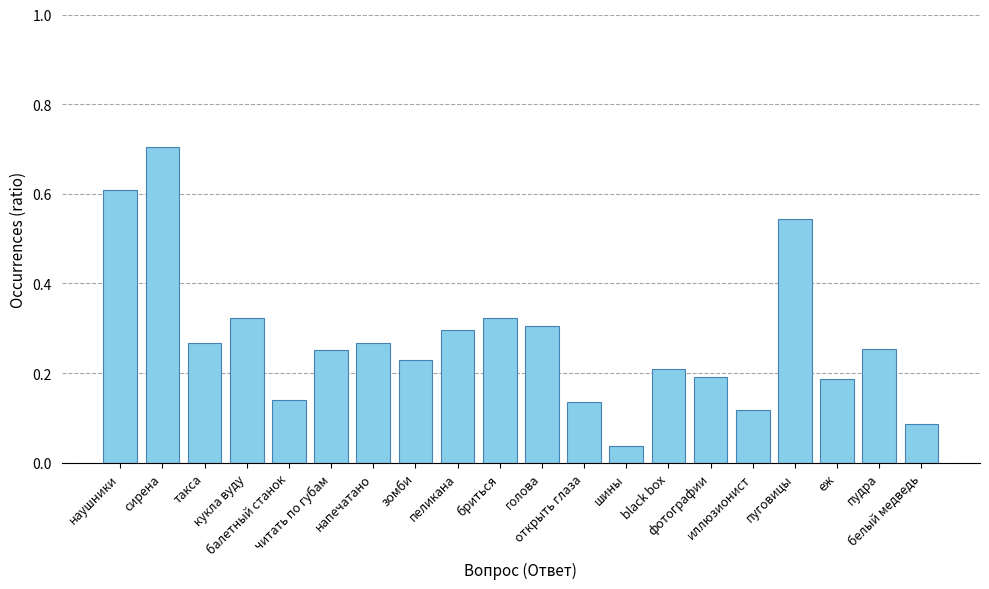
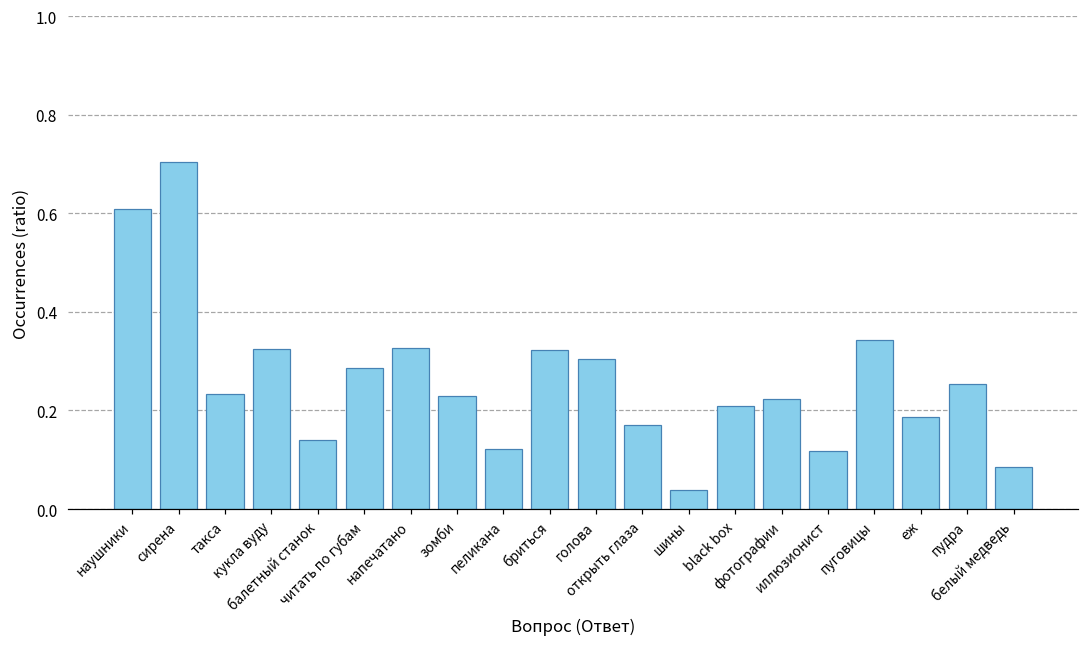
  {
    "наушники": 0.61,
    "сирена": 0.70,
-   "такса": 0.27,
+   "такса": 0.23,
    "кукла вуду": 0.32,
    "балетный станок": 0.14,
-   "читать по губам": 0.25,
-   "напечатано": 0.27,
+   "читать по губам": 0.29,
+   "напечатано": 0.33,
    "зомби": 0.23,
-   "пеликана": 0.30,
+   "пеликана": 0.12,
    "бриться": 0.32,
    "голова": 0.30,
-   "открыть глаза": 0.13,
+   "открыть глаза": 0.17,
    "шины": 0.04,
    "black box": 0.21,
-   "фотографии": 0.19,
+   "фотографии": 0.22,
    "иллюзионист": 0.12,
-   "пуговицы": 0.54,
+   "пуговицы": 0.34,
    "еж": 0.19,
    "пудра": 0.25,
    "белый медведь": 0.09
  }
